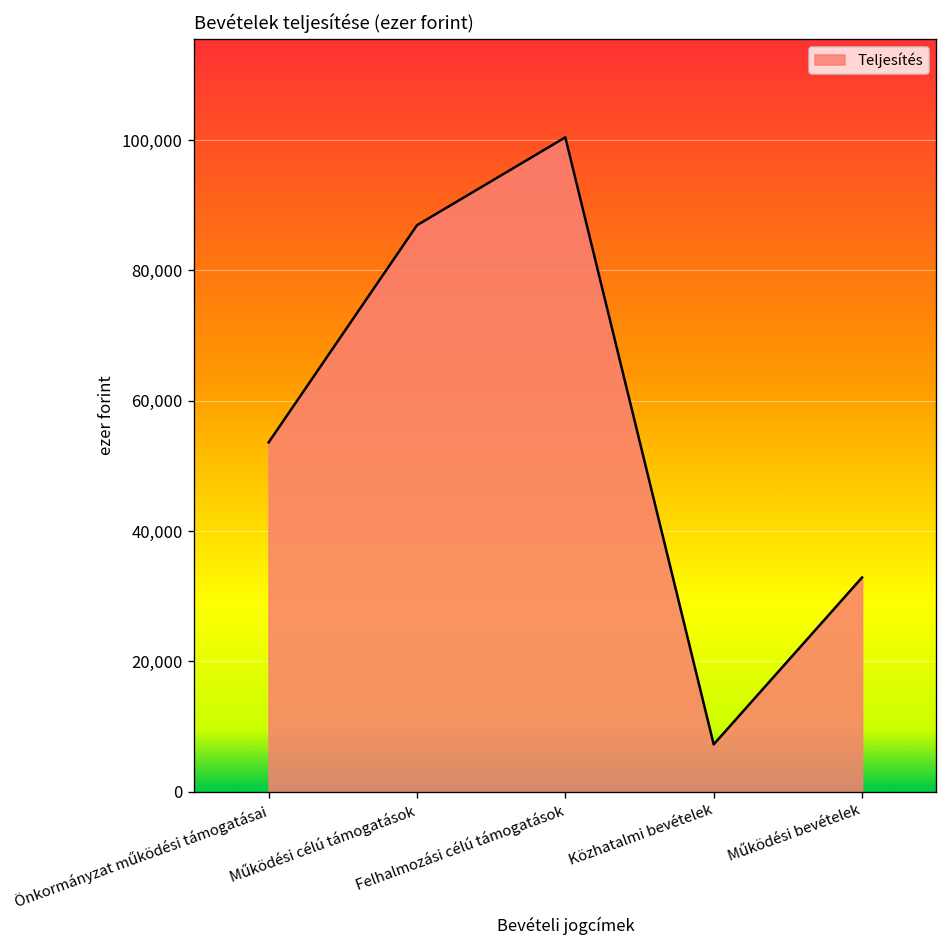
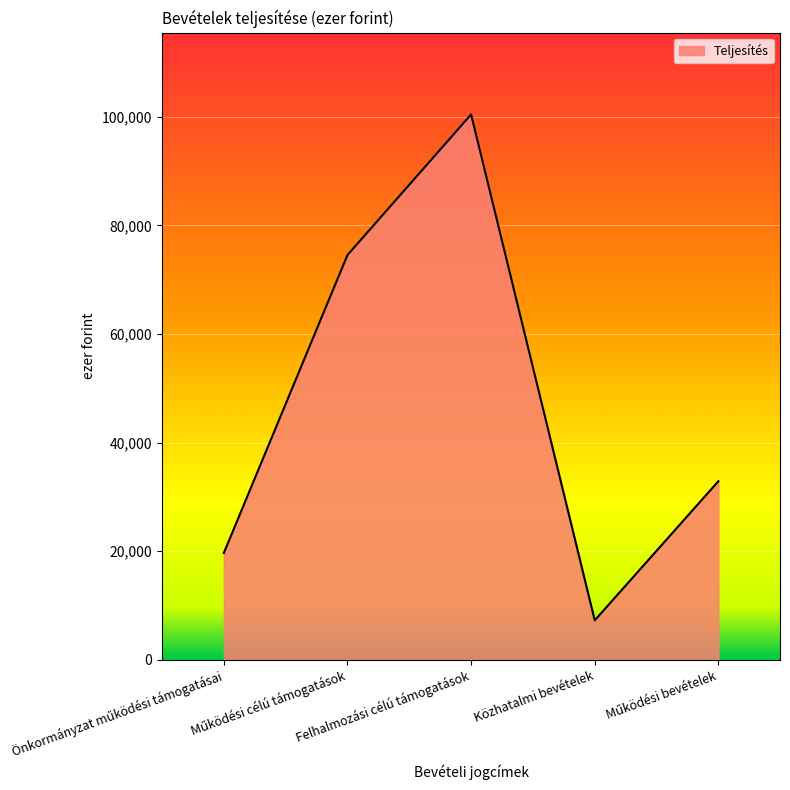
  {
-   "Önkormányzat működési támogatásai": "54,000",
-   "Működési célú támogatások": "87,000",
+   "Önkormányzat működési támogatásai": "20,000",
+   "Működési célú támogatások": "75,000",
    "Felhalmozási célú támogatások": "100,000",
    "Közhatalmi bevételek": "7,000",
    "Működési bevételek": "33,000"
  }
